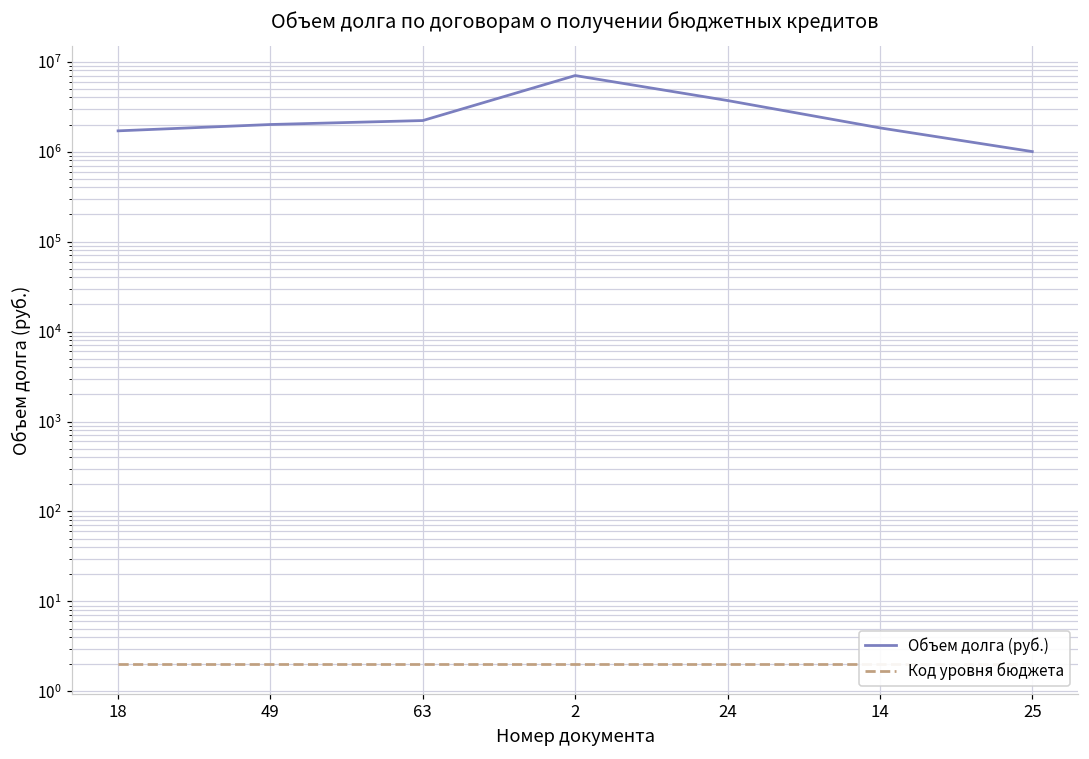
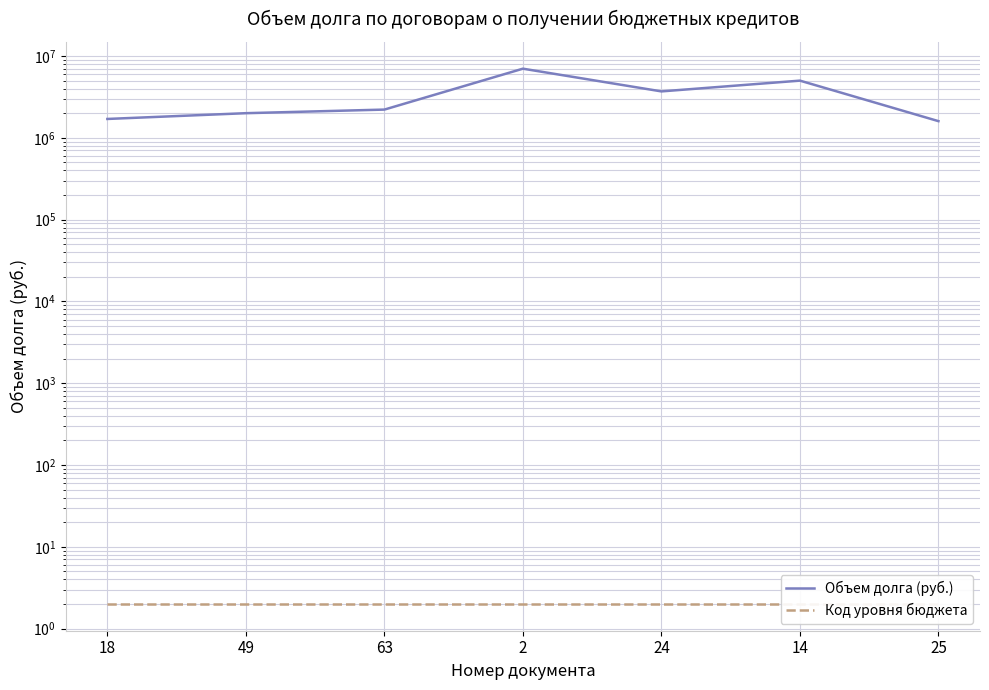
  {
    "Объем долга (руб.)": {
      "18": 1700000,
      "49": 2000000,
      "63": 2200000,
      "2": 7000000,
      "24": 4000000,
-     "14": 1800000,
-     "25": 1000000
+     "14": 5000000,
+     "25": 1600000
    },
    "Код уровня бюджета": {
      "18": 2,
      "49": 2,
      "63": 2,
      "2": 2,
      "24": 2
    }
  }
